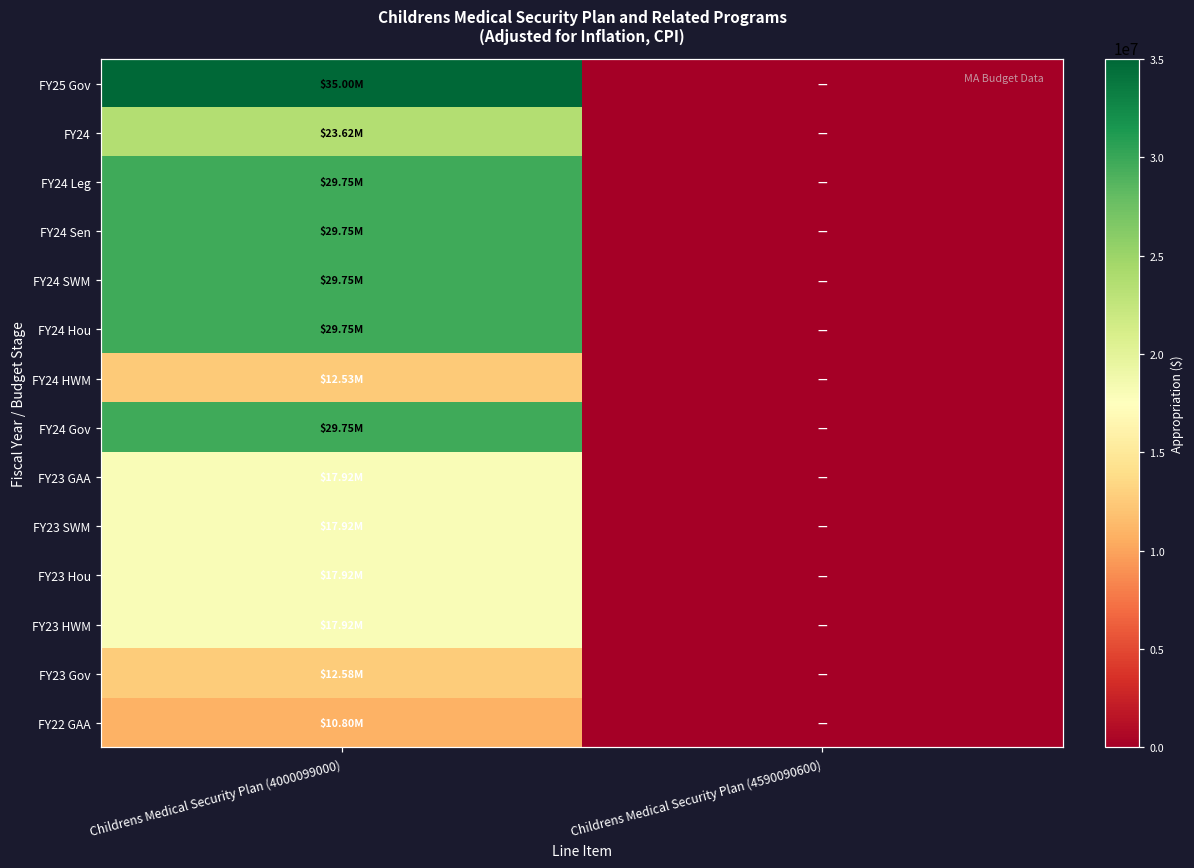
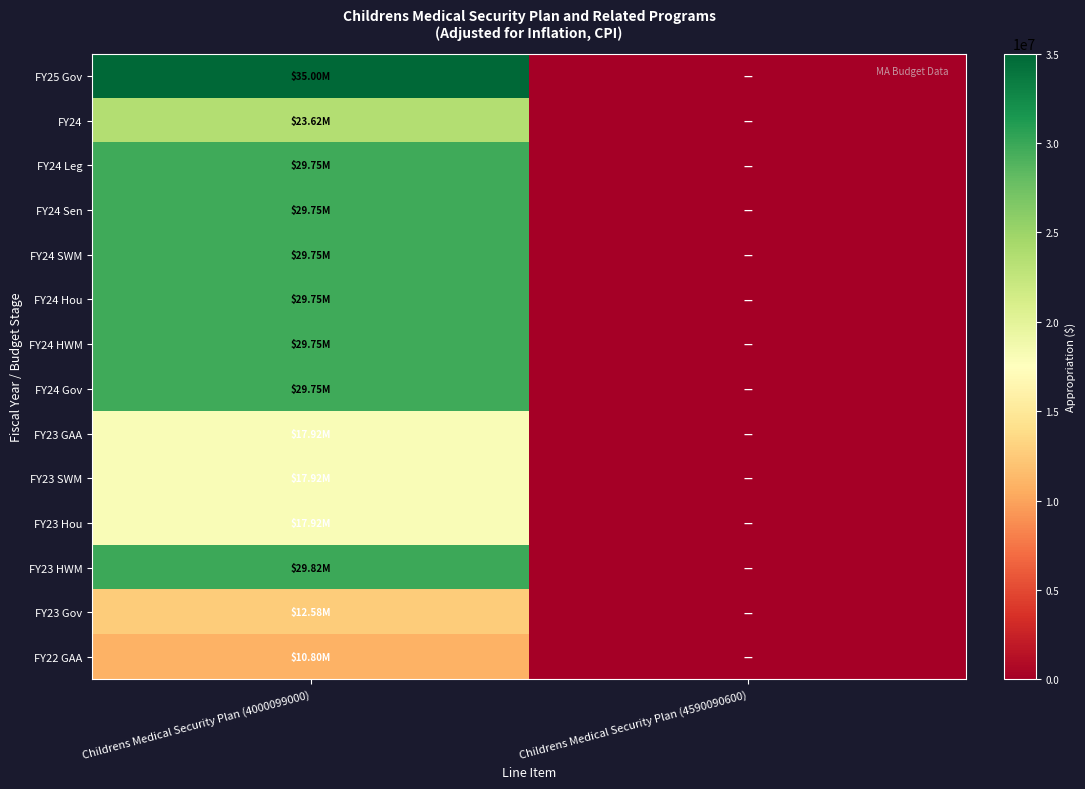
  {
    "FY25 Gov": {
      "Childrens Medical Security Plan (4000099000)": "$35.00M"
    },
    "FY24": {
      "Childrens Medical Security Plan (4000099000)": "$23.62M"
    },
    "FY24 Leg": {
      "Childrens Medical Security Plan (4000099000)": "$29.75M"
    },
    "FY24 Sen": {
      "Childrens Medical Security Plan (4000099000)": "$29.75M"
    },
    "FY24 SWM": {
      "Childrens Medical Security Plan (4000099000)": "$29.75M"
    },
    "FY24 Hou": {
      "Childrens Medical Security Plan (4000099000)": "$29.75M"
    },
    "FY24 HWM": {
-     "Childrens Medical Security Plan (4000099000)": "$12.53M"
+     "Childrens Medical Security Plan (4000099000)": "$29.75M"
    },
    "FY24 Gov": {
      "Childrens Medical Security Plan (4000099000)": "$29.75M"
    },
    "FY23 GAA": {
      "Childrens Medical Security Plan (4000099000)": "$17.92M"
    },
    "FY23 SWM": {
      "Childrens Medical Security Plan (4000099000)": "$17.92M"
    },
    "FY23 Hou": {
      "Childrens Medical Security Plan (4000099000)": "$17.92M"
    },
    "FY23 HWM": {
-     "Childrens Medical Security Plan (4000099000)": "$17.92M"
+     "Childrens Medical Security Plan (4000099000)": "$29.82M"
    },
    "FY23 Gov": {
      "Childrens Medical Security Plan (4000099000)": "$12.58M"
    },
    "FY22 GAA": {
      "Childrens Medical Security Plan (4000099000)": "$10.80M"
    }
  }
